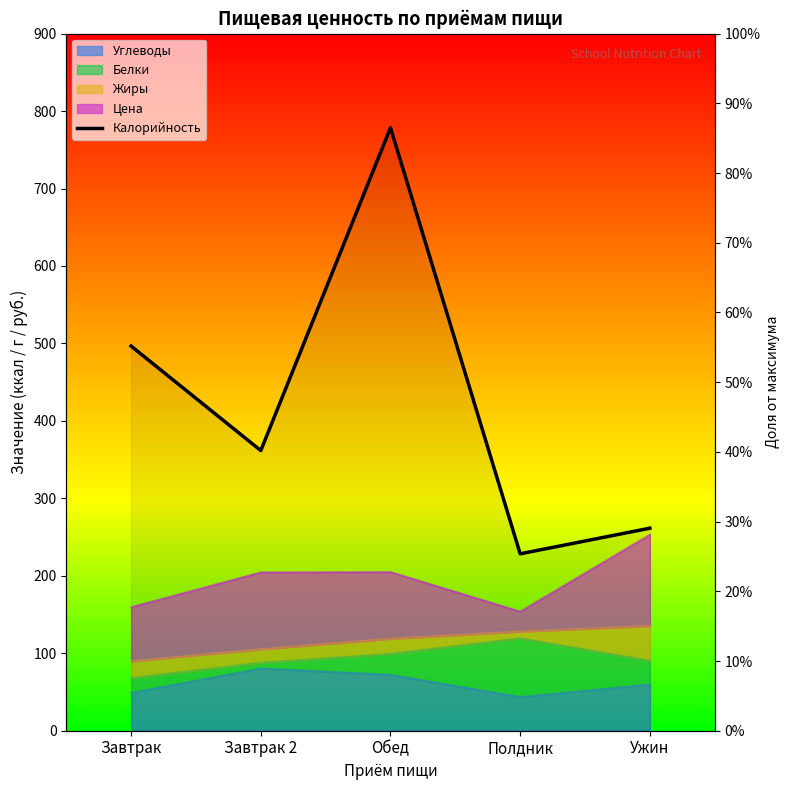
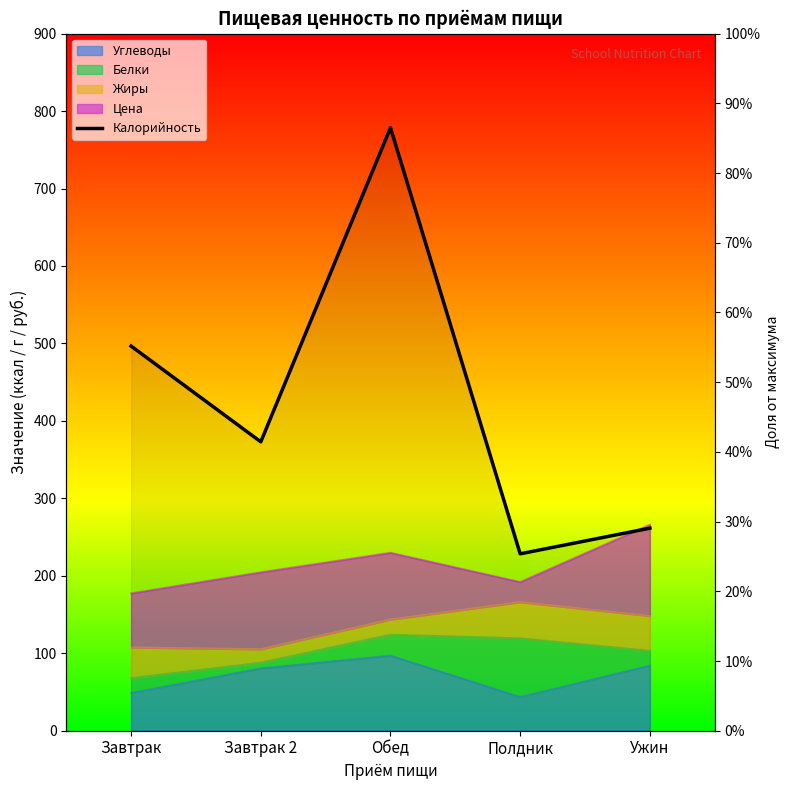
  {
    "Углеводы": {
      "Завтрак": 50,
      "Завтрак 2": 80,
-     "Обед": 70,
+     "Обед": 100,
      "Полдник": 40,
-     "Ужин": 60
+     "Ужин": 80
    },
    "Белки": {
      "Завтрак": 70,
      "Завтрак 2": 90,
      "Полдник": 120,
-     "Ужин": 30
+     "Ужин": 20
    },
    "Жиры": {
-     "Завтрак": 20,
+     "Завтрак": 40,
      "Завтрак 2": 110,
-     "Полдник": 10
+     "Полдник": 50
    },
    "Цена": {
      "Завтрак 2": 200
    },
    "Калорийность": {
      "Завтрак": 500,
-     "Завтрак 2": 360,
+     "Завтрак 2": 370,
      "Обед": 780,
      "Полдник": 230,
      "Ужин": 260
    }
  }
